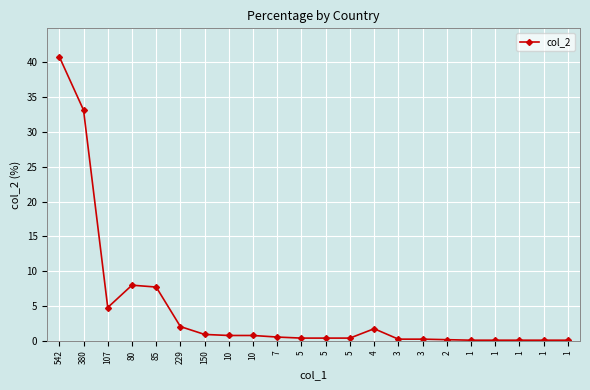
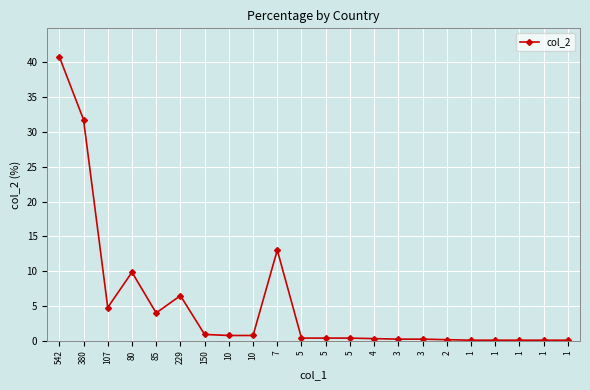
  {
    "542": 41,
-   "380": 33,
+   "380": 32,
    "107": 5,
-   "80": 8,
-   "85": 8,
-   "229": 2,
+   "80": 10,
+   "85": 4,
+   "229": 6,
    "150": 1,
-   "7": 1,
-   "4": 2,
+   "7": 13,
+   "4": 0,
    "2": 0
  }
